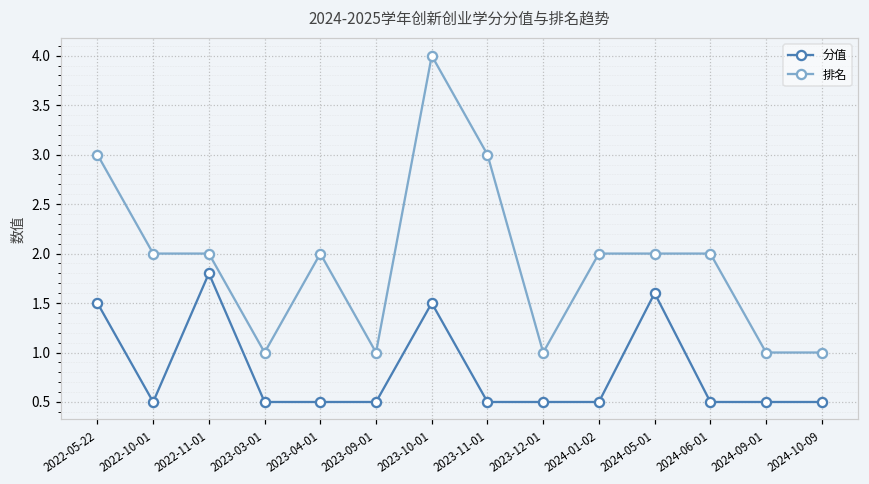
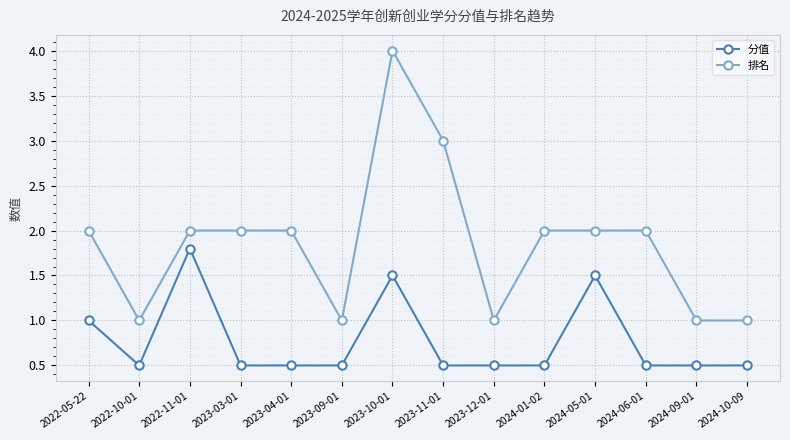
  {
    "分值": {
-     "2022-05-22": 1.5,
+     "2022-05-22": 1.0,
      "2022-10-01": 0.5,
      "2022-11-01": 1.8,
      "2023-03-01": 0.5,
      "2023-04-01": 0.5,
      "2023-09-01": 0.5,
      "2023-10-01": 1.5,
      "2023-11-01": 0.5,
      "2023-12-01": 0.5,
      "2024-01-02": 0.5,
-     "2024-05-01": 1.6,
+     "2024-05-01": 1.5,
      "2024-06-01": 0.5,
      "2024-09-01": 0.5,
      "2024-10-09": 0.5
    },
    "排名": {
-     "2022-05-22": 3,
-     "2022-10-01": 2,
+     "2022-05-22": 2,
+     "2022-10-01": 1,
      "2022-11-01": 2,
-     "2023-03-01": 1,
+     "2023-03-01": 2,
      "2023-04-01": 2,
      "2023-09-01": 1,
      "2023-10-01": 4,
      "2023-11-01": 3,
      "2023-12-01": 1,
      "2024-01-02": 2,
      "2024-05-01": 2,
      "2024-06-01": 2,
      "2024-09-01": 1,
      "2024-10-09": 1
    }
  }
